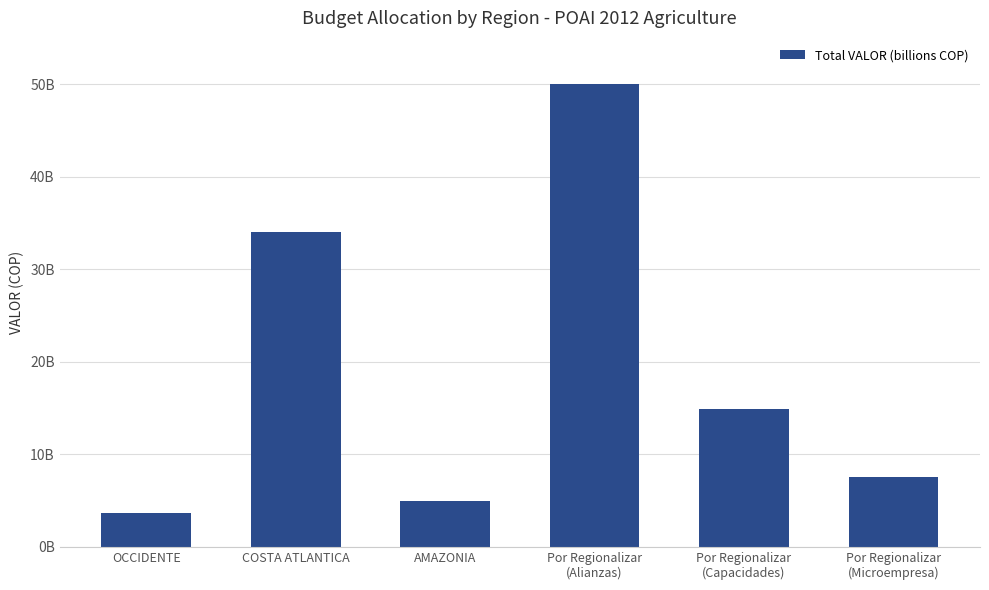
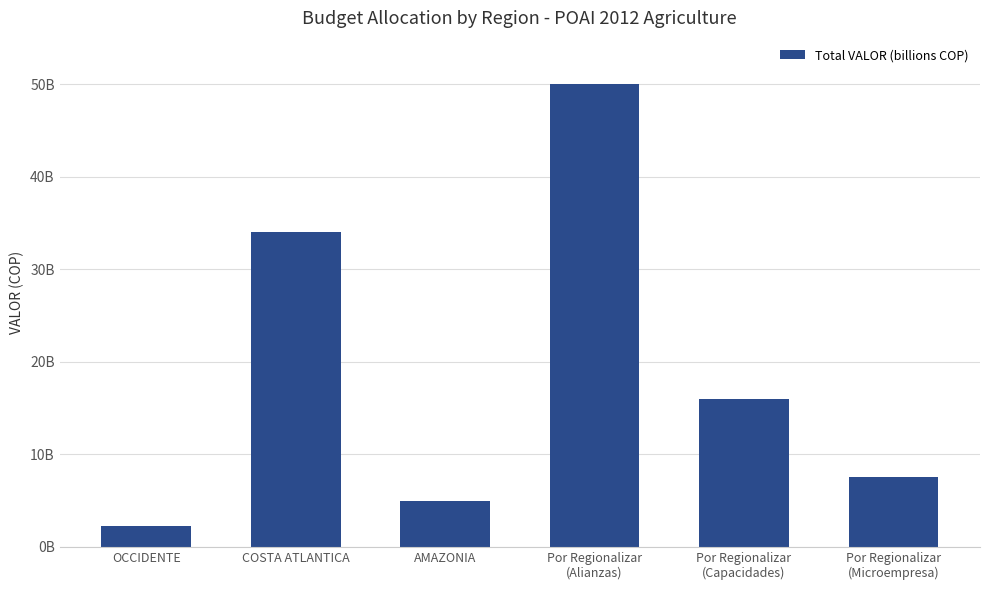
  {
-   "OCCIDENTE": 4000000000,
+   "OCCIDENTE": 2000000000,
    "COSTA ATLANTICA": 34000000000,
    "AMAZONIA": 5000000000,
    "Por Regionalizar (Alianzas)": 50000000000,
-   "Por Regionalizar (Capacidades)": 15000000000,
+   "Por Regionalizar (Capacidades)": 16000000000,
    "Por Regionalizar (Microempresa)": 8000000000
  }
